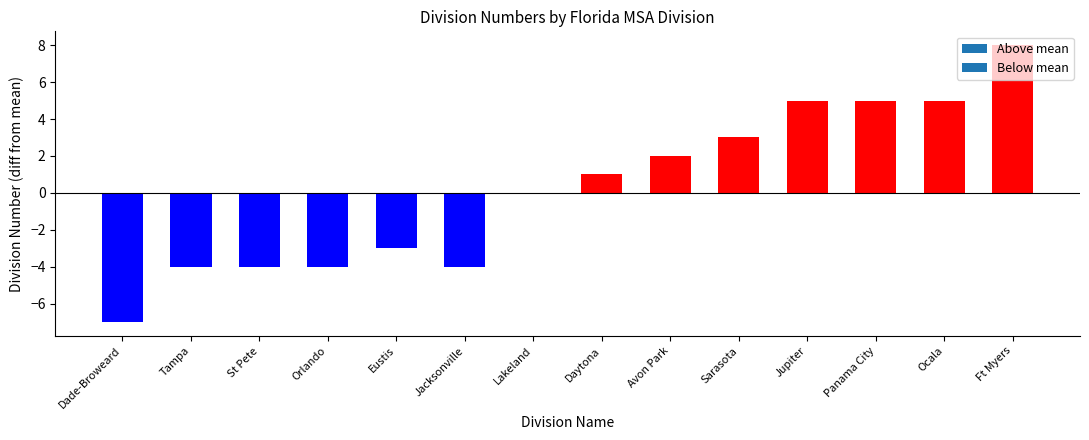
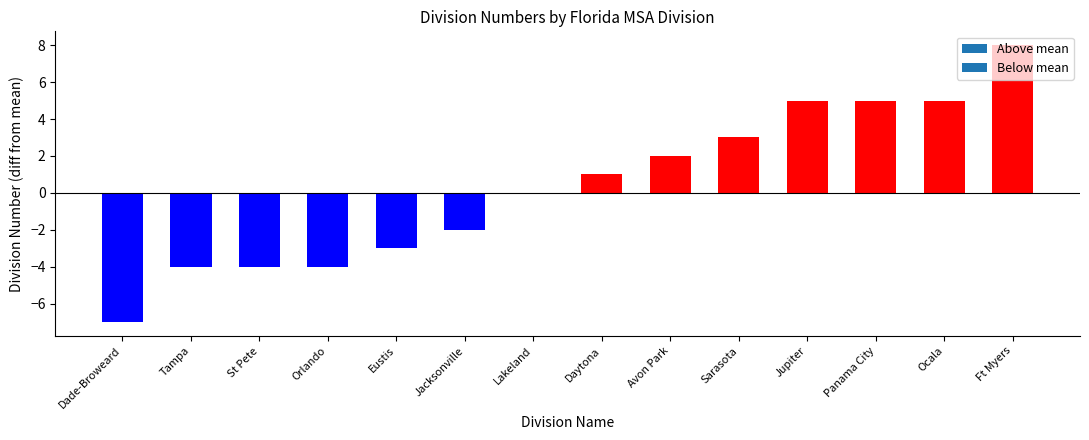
  {
    "Dade-Broweard": -7.0,
    "Tampa": -4.0,
    "St Pete": -4.0,
    "Orlando": -4.0,
    "Eustis": -3.0,
-   "Jacksonville": -4.0,
+   "Jacksonville": -2.0,
    "Lakeland": 0.0,
    "Daytona": 1.0,
    "Avon Park": 2.0,
    "Sarasota": 3.0,
    "Jupiter": 5.0,
    "Panama City": 5.0,
    "Ocala": 5.0
  }
